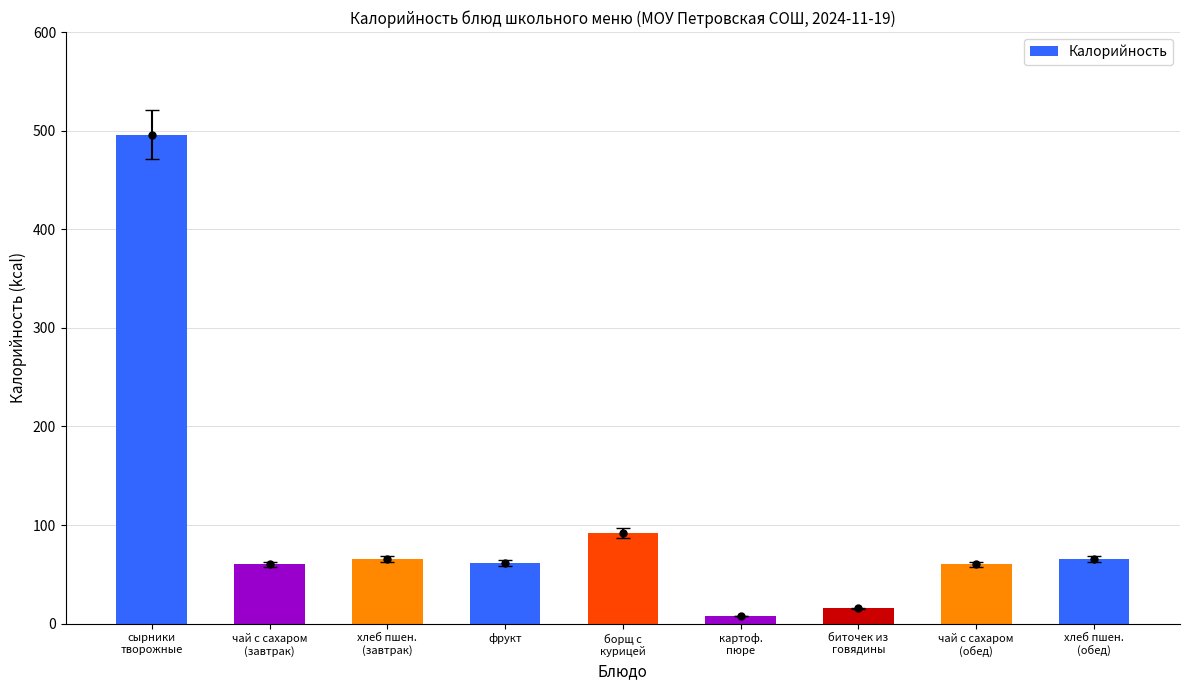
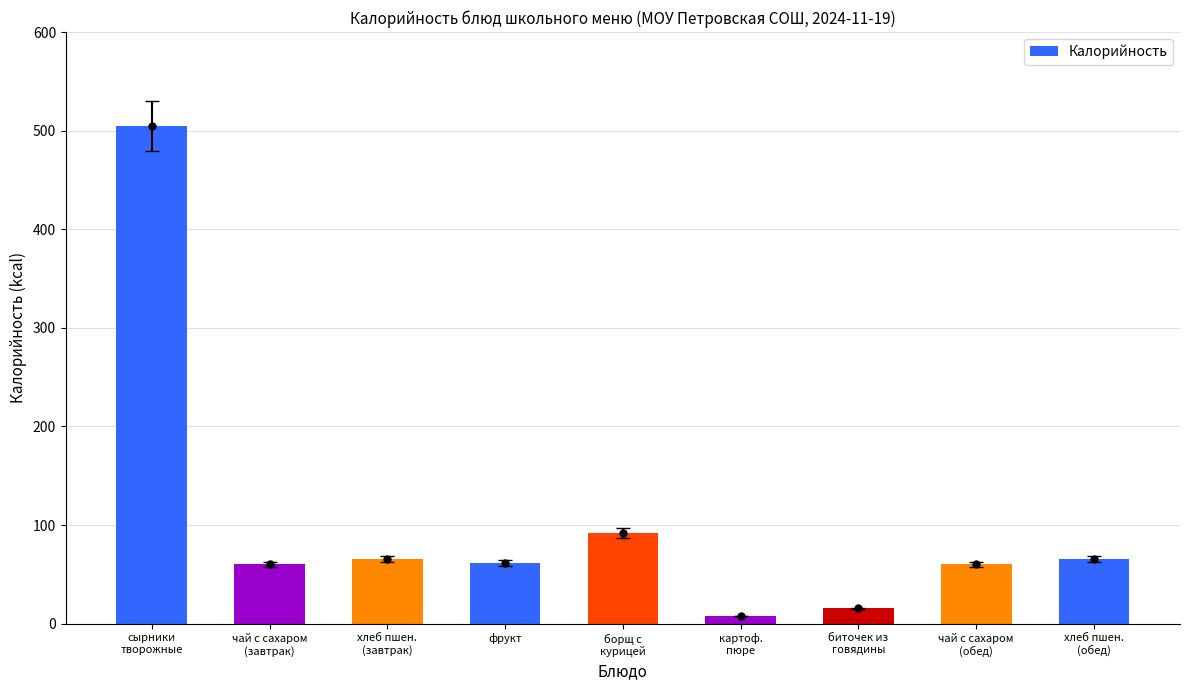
  {
    "Калорийность": {
-     "сырники творожные": 500,
+     "сырники творожные": 510,
      "чай с сахаром (завтрак)": 60,
      "хлеб пшен. (завтрак)": 70,
      "фрукт": 60,
      "борщ с курицей": 90,
      "картоф. пюре": 10,
      "биточек из говядины": 20,
      "чай с сахаром (обед)": 60,
      "хлеб пшен. (обед)": 70
    }
  }
